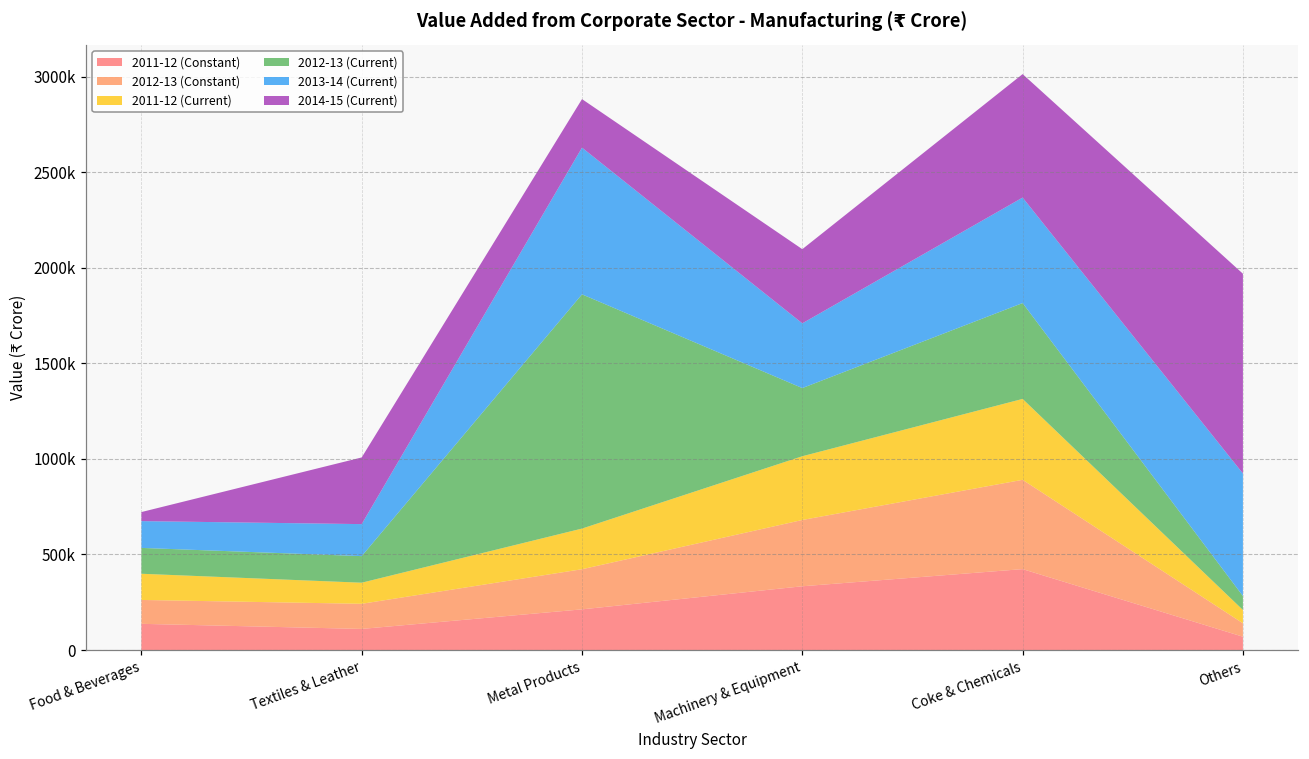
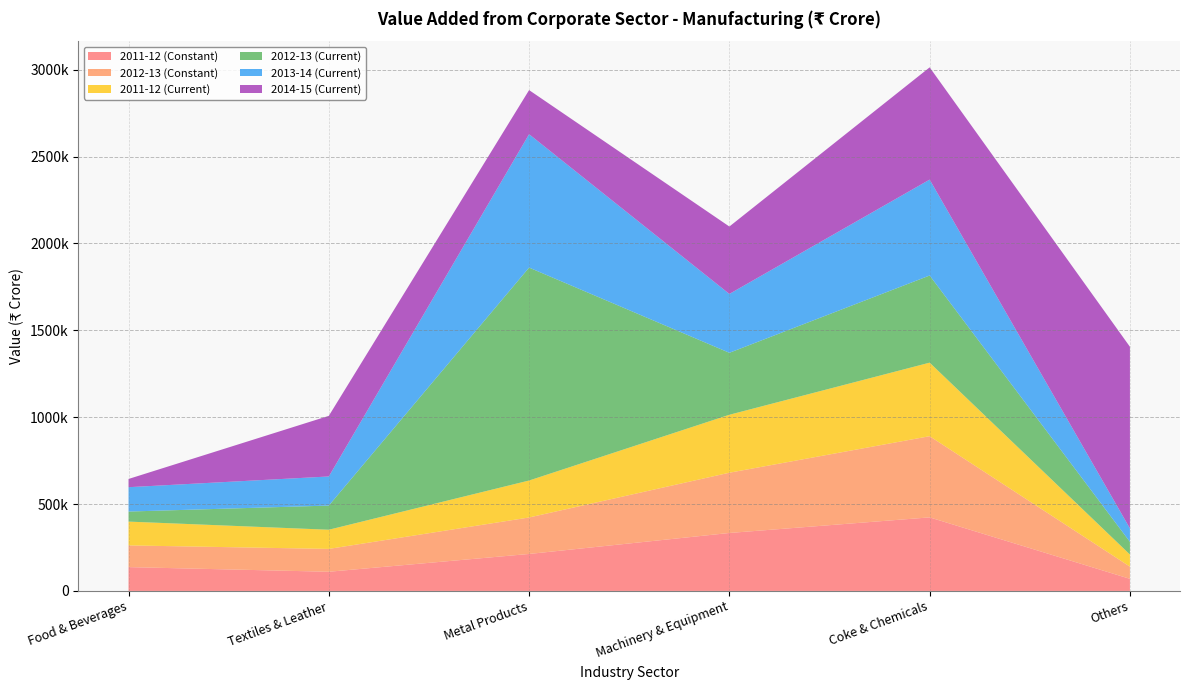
  {
    "2011-12 (Current)": {
      "Food & Beverages": 140000,
      "Textiles & Leather": 110000,
      "Metal Products": 210000,
      "Machinery & Equipment": 330000,
      "Coke & Chemicals": 420000,
      "Others": 70000
    },
    "2012-13 (Current)": {
-     "Food & Beverages": 140000,
+     "Food & Beverages": 60000,
      "Textiles & Leather": 140000,
      "Metal Products": 1230000,
      "Machinery & Equipment": 360000,
      "Coke & Chemicals": 500000,
      "Others": 70000
    },
    "2013-14 (Current)": {
      "Food & Beverages": 140000,
      "Textiles & Leather": 170000,
      "Metal Products": 770000,
      "Machinery & Equipment": 340000,
      "Coke & Chemicals": 550000,
-     "Others": 640000
+     "Others": 80000
    },
    "2014-15 (Current)": {
      "Food & Beverages": 50000,
      "Textiles & Leather": 350000,
      "Metal Products": 250000,
      "Machinery & Equipment": 390000,
      "Coke & Chemicals": 650000,
      "Others": 1050000
    }
  }
